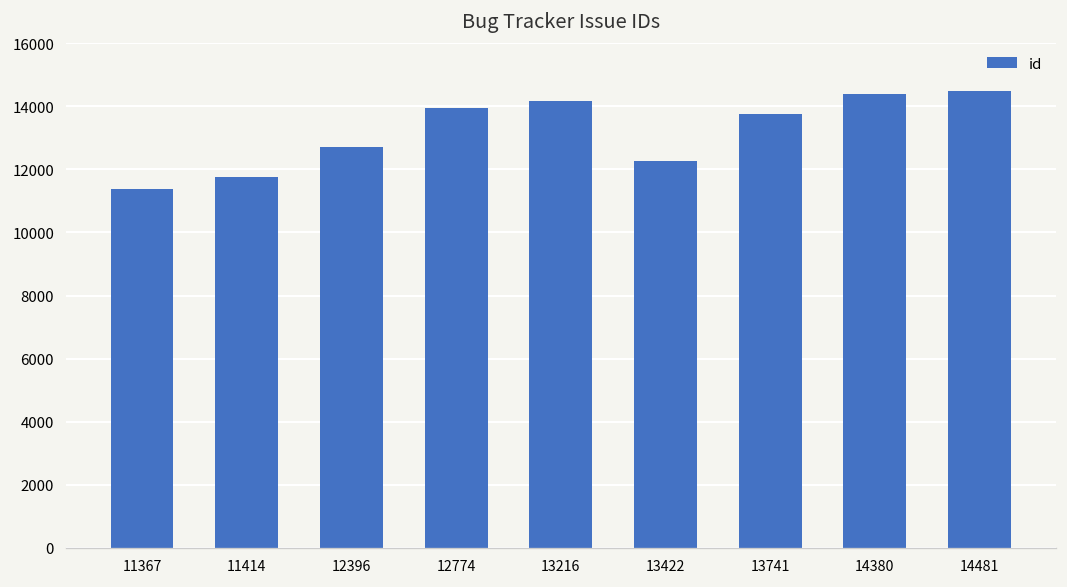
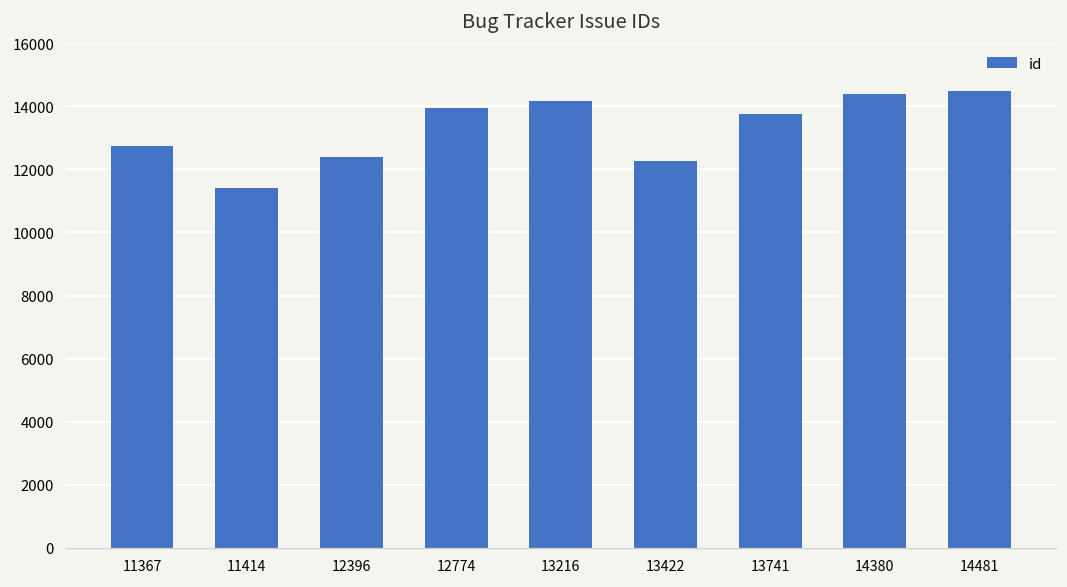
  {
-   "11367": 11400,
-   "11414": 11800,
-   "12396": 12700,
+   "11367": 12700,
+   "11414": 11400,
+   "12396": 12400,
    "12774": 13900,
    "13216": 14200,
    "13422": 12300,
    "13741": 13700,
    "14380": 14400,
    "14481": 14500
  }
